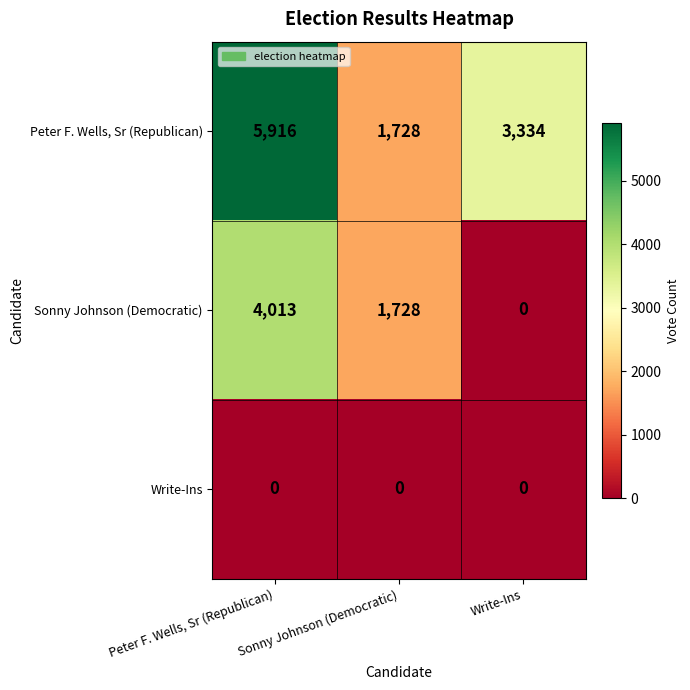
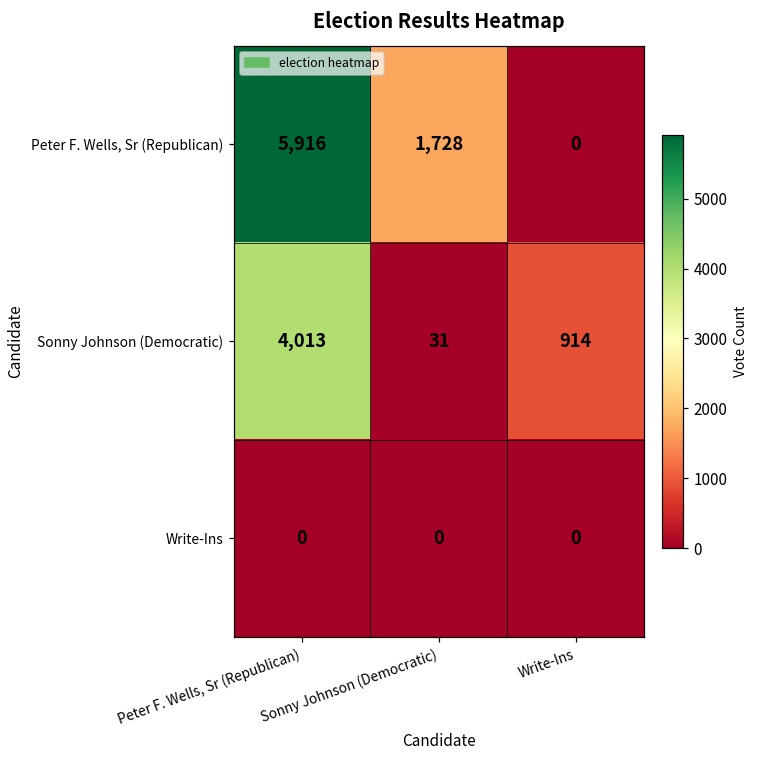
  {
    "Peter F. Wells, Sr (Republican)": {
      "Peter F. Wells, Sr (Republican)": "5,916",
      "Sonny Johnson (Democratic)": "1,728",
-     "Write-Ins": "3,334"
+     "Write-Ins": "0"
    },
    "Sonny Johnson (Democratic)": {
      "Peter F. Wells, Sr (Republican)": "4,013",
-     "Sonny Johnson (Democratic)": "1,728",
-     "Write-Ins": "0"
+     "Sonny Johnson (Democratic)": "31",
+     "Write-Ins": "914"
    },
    "Write-Ins": {
      "Peter F. Wells, Sr (Republican)": "0",
      "Sonny Johnson (Democratic)": "0",
      "Write-Ins": "0"
    }
  }
